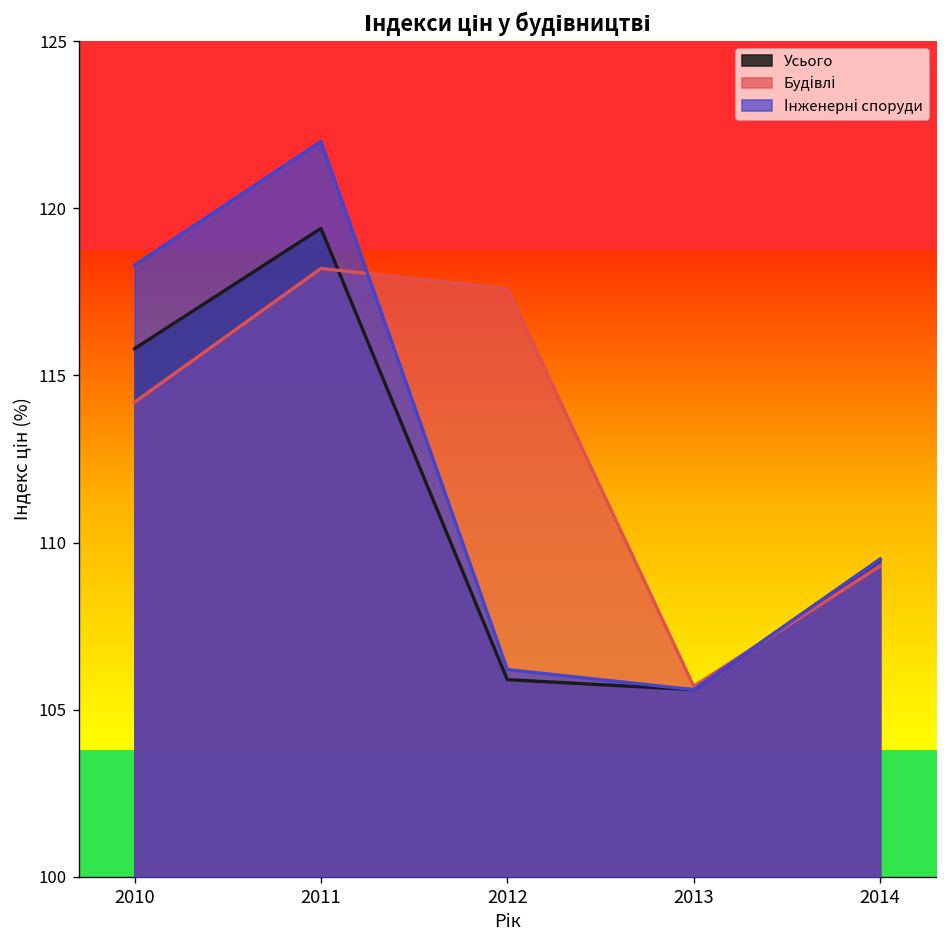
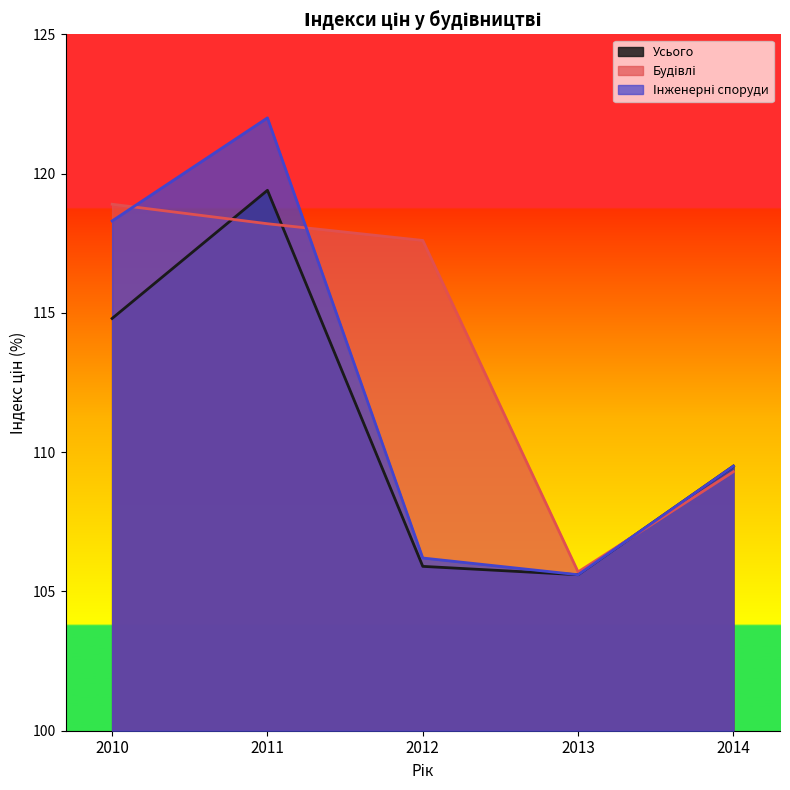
  {
    "Усього": {
-     "2010": 115.8,
+     "2010": 114.8,
      "2011": 119.4,
      "2012": 105.9
    },
    "Будівлі": {
-     "2010": 114.2,
+     "2010": 118.9,
      "2011": 118.2,
      "2012": 117.6,
      "2013": 105.7,
      "2014": 109.3
    },
    "Інженерні споруди": {
      "2010": 118.3,
      "2011": 122.0,
      "2012": 106.2
    }
  }
